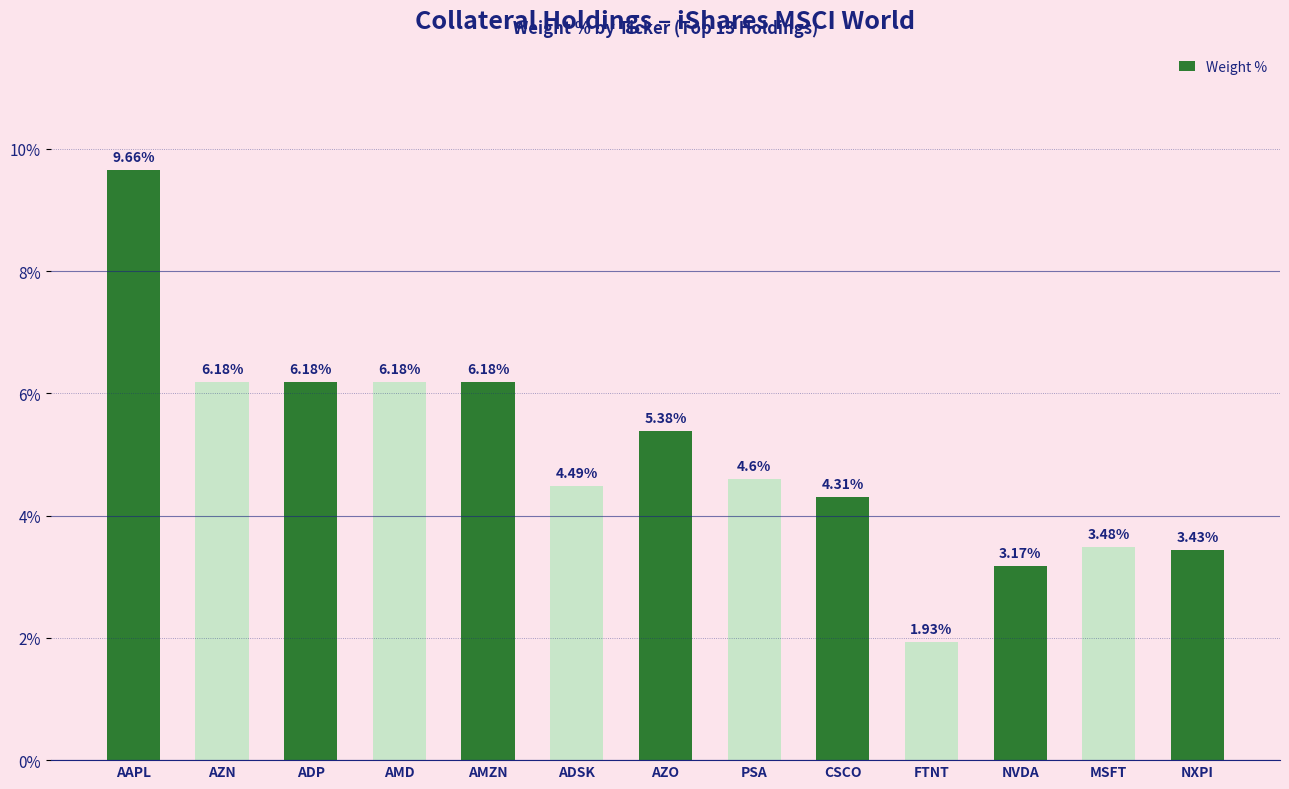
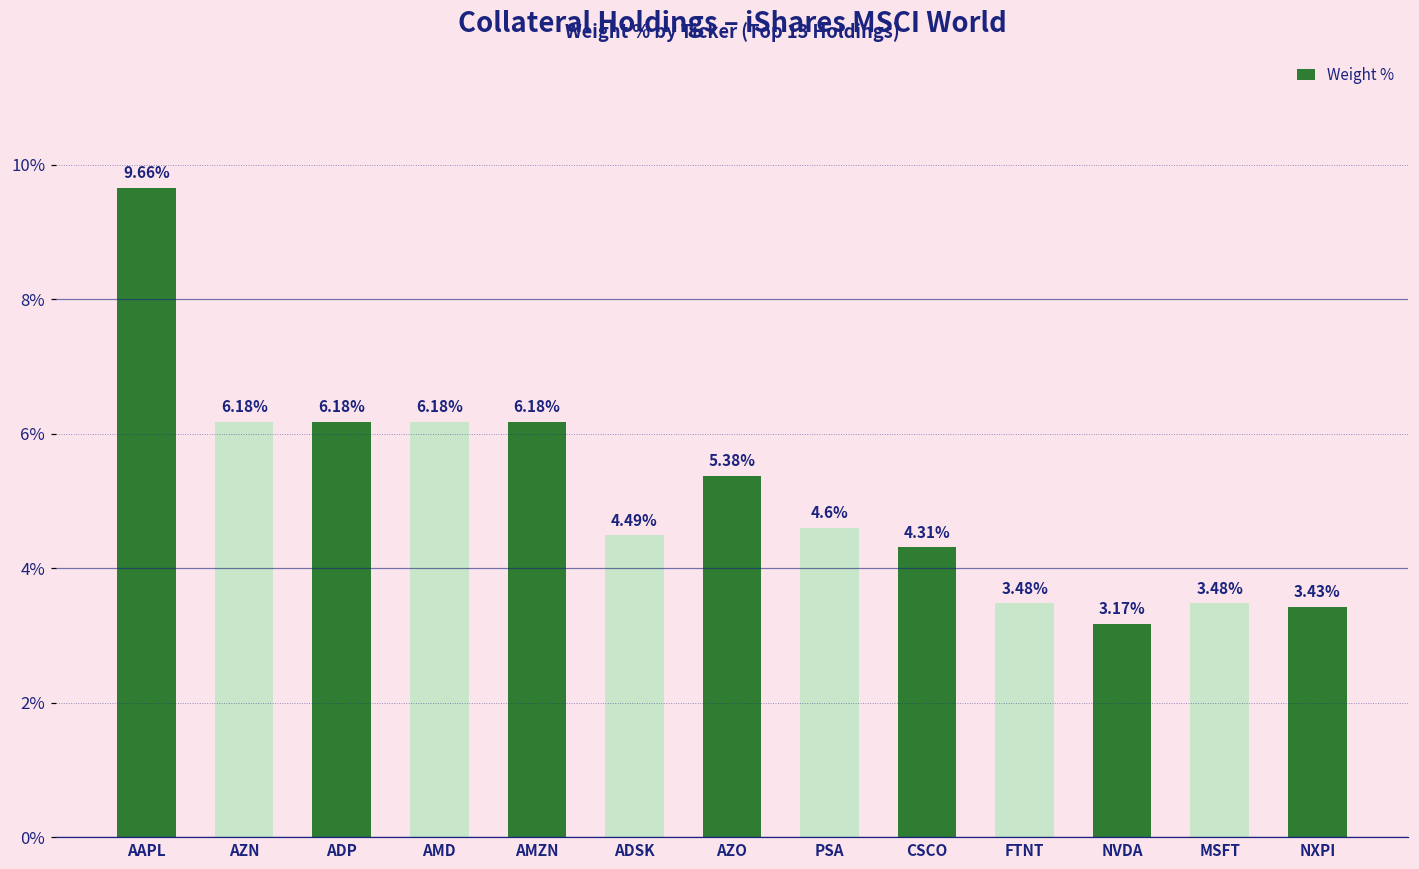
  {
    "AAPL": "9.66%",
    "AZN": "6.18%",
    "ADP": "6.18%",
    "AMD": "6.18%",
    "AMZN": "6.18%",
    "ADSK": "4.49%",
    "AZO": "5.38%",
    "PSA": "4.6%",
    "CSCO": "4.31%",
-   "FTNT": "1.93%",
+   "FTNT": "3.48%",
    "NVDA": "3.17%",
    "MSFT": "3.48%",
    "NXPI": "3.43%"
  }
